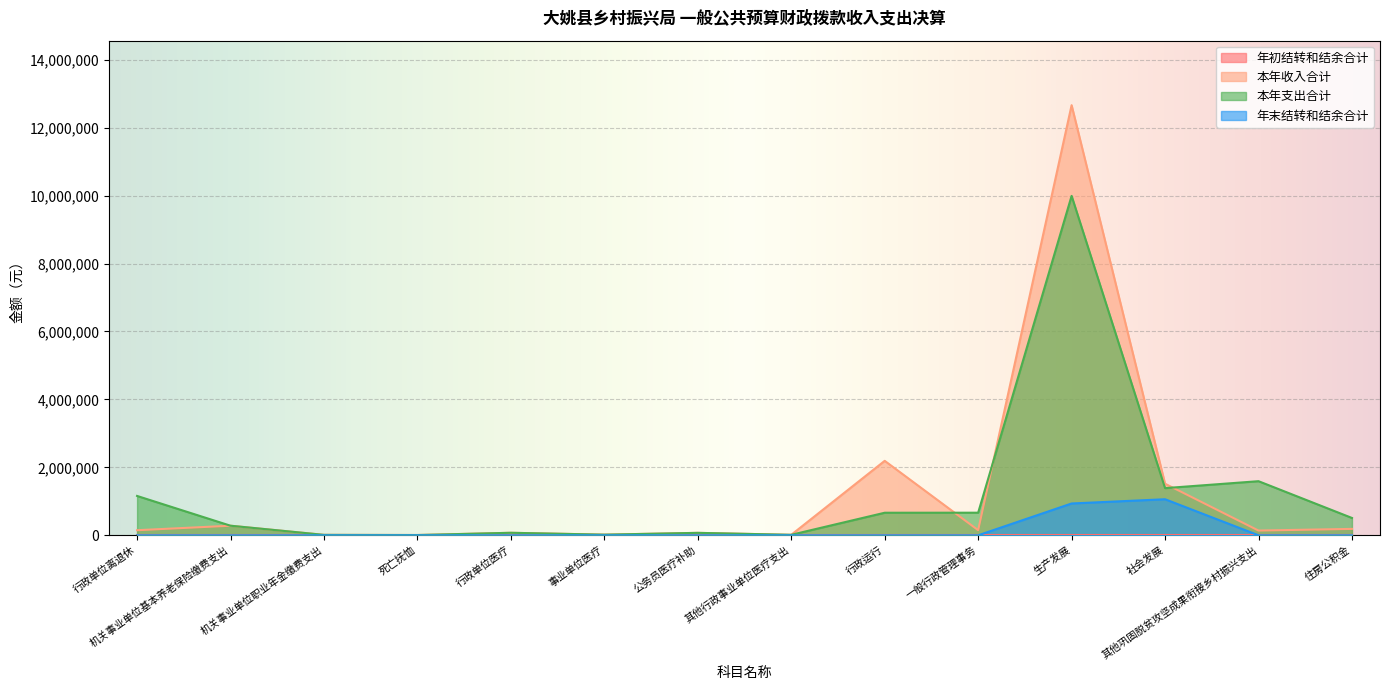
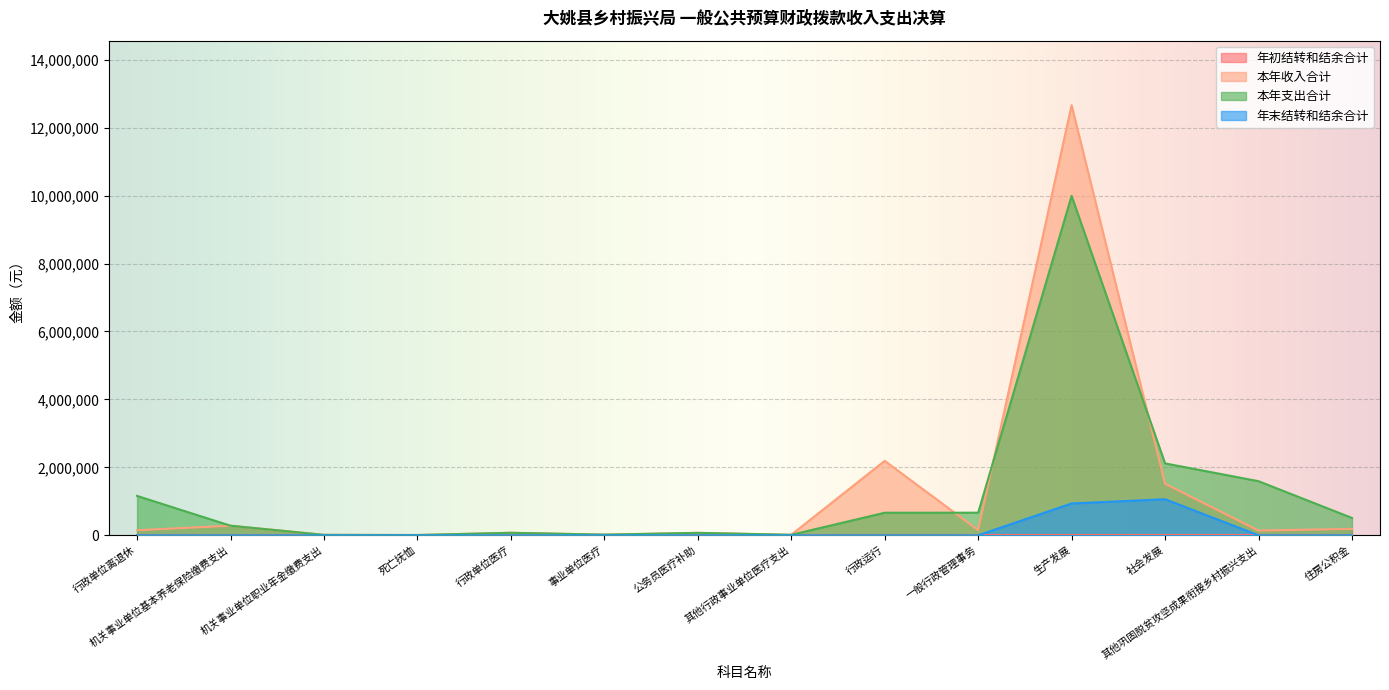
  {
    "本年支出合计": {
      "行政单位离退休": "1,200,000",
      "行政运行": "700,000",
      "一般行政管理事务": "700,000",
      "生产发展": "10,000,000",
-     "社会发展": "1,400,000",
+     "社会发展": "2,100,000",
      "其他巩固脱贫攻坚成果衔接乡村振兴支出": "1,600,000",
      "住房公积金": "500,000"
    },
    "年末结转和结余合计": {
      "生产发展": "900,000",
      "社会发展": "1,100,000"
    }
  }
